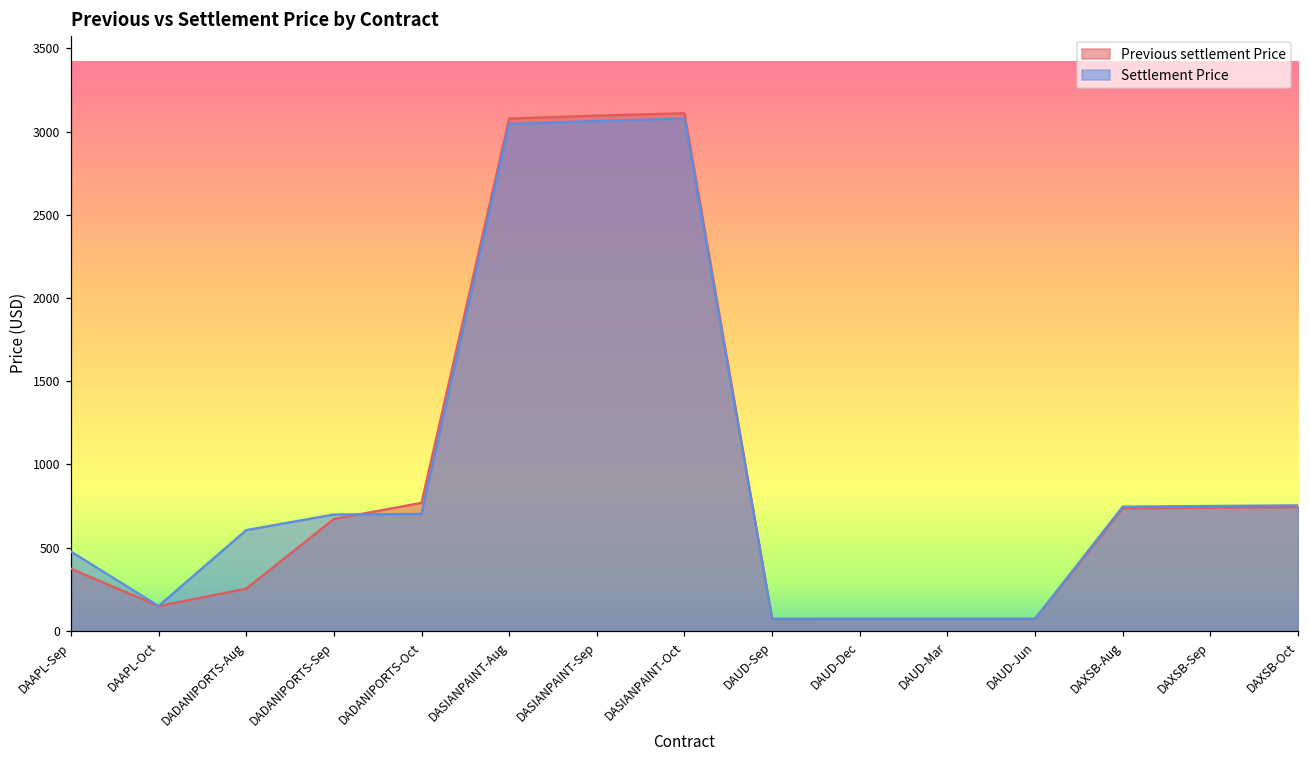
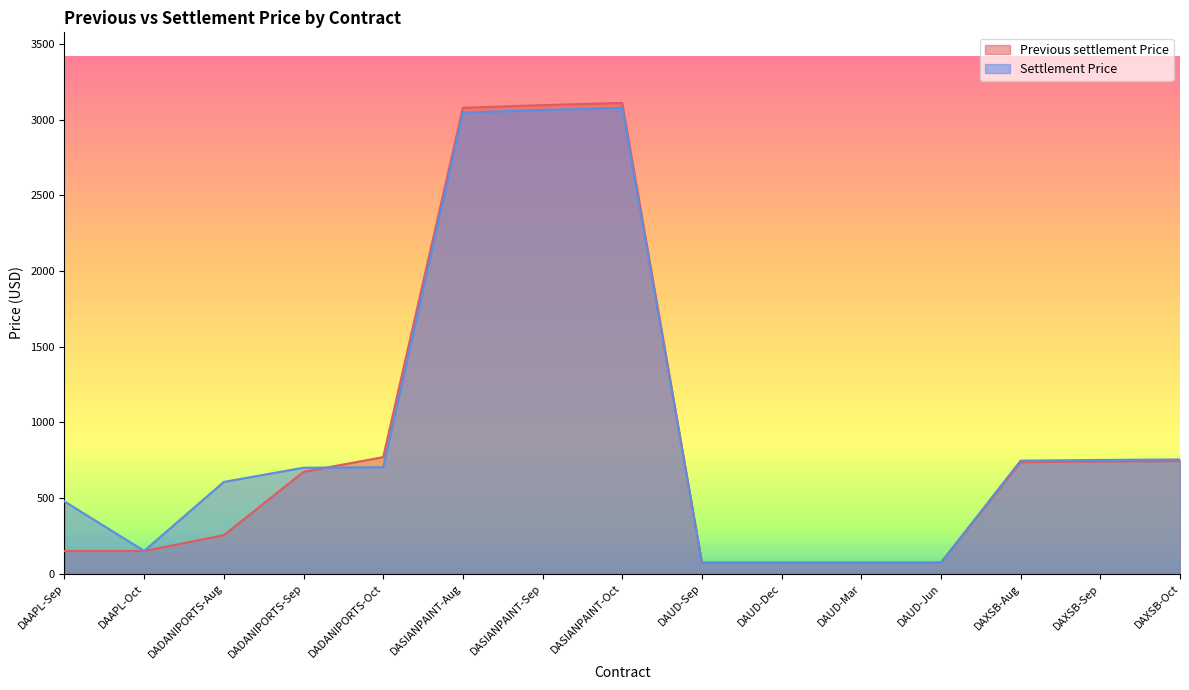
  {
    "Previous settlement Price": {
-     "DAAPL-Sep": 370,
+     "DAAPL-Sep": 150,
      "DADANIPORTS-Aug": 250,
      "DADANIPORTS-Sep": 670,
      "DADANIPORTS-Oct": 770,
      "DASIANPAINT-Aug": 3080,
      "DASIANPAINT-Sep": 3100,
      "DASIANPAINT-Oct": 3110
    },
    "Settlement Price": {
      "DAAPL-Sep": 480,
      "DADANIPORTS-Aug": 610,
      "DADANIPORTS-Sep": 700,
      "DADANIPORTS-Oct": 700,
      "DASIANPAINT-Aug": 3050,
      "DASIANPAINT-Sep": 3060,
      "DASIANPAINT-Oct": 3080
    }
  }
